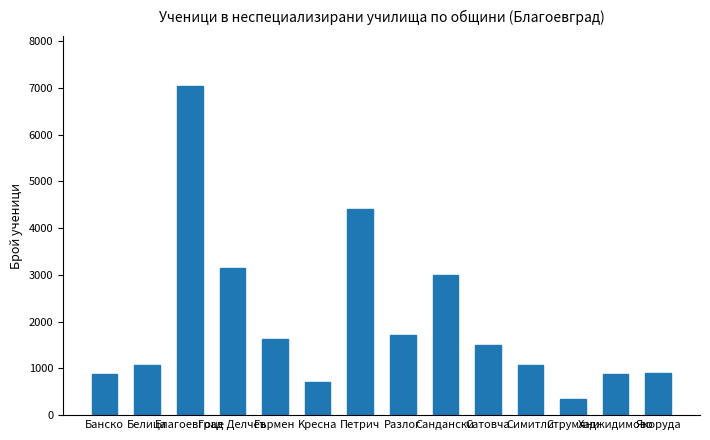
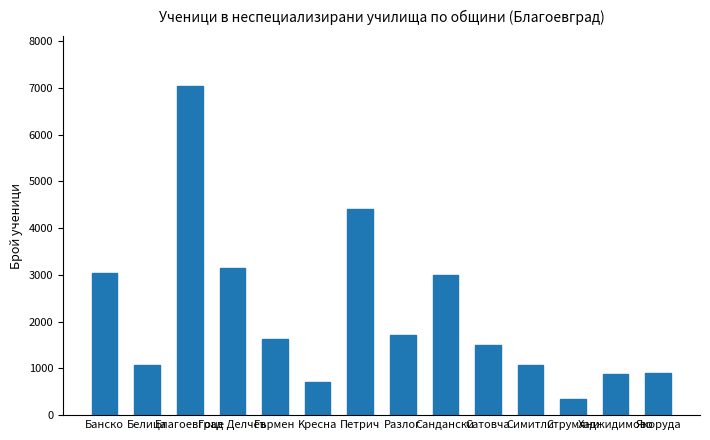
  {
-   "Банско": 900,
+   "Банско": 3000,
    "Kресна": 700,
    "Петрич": 4400
  }
